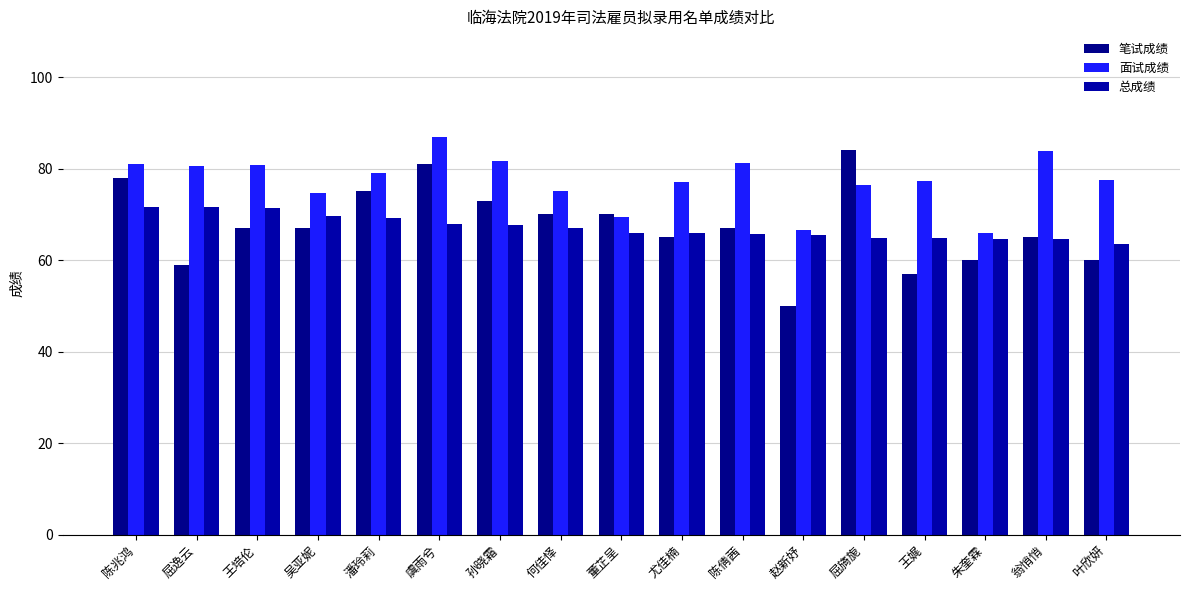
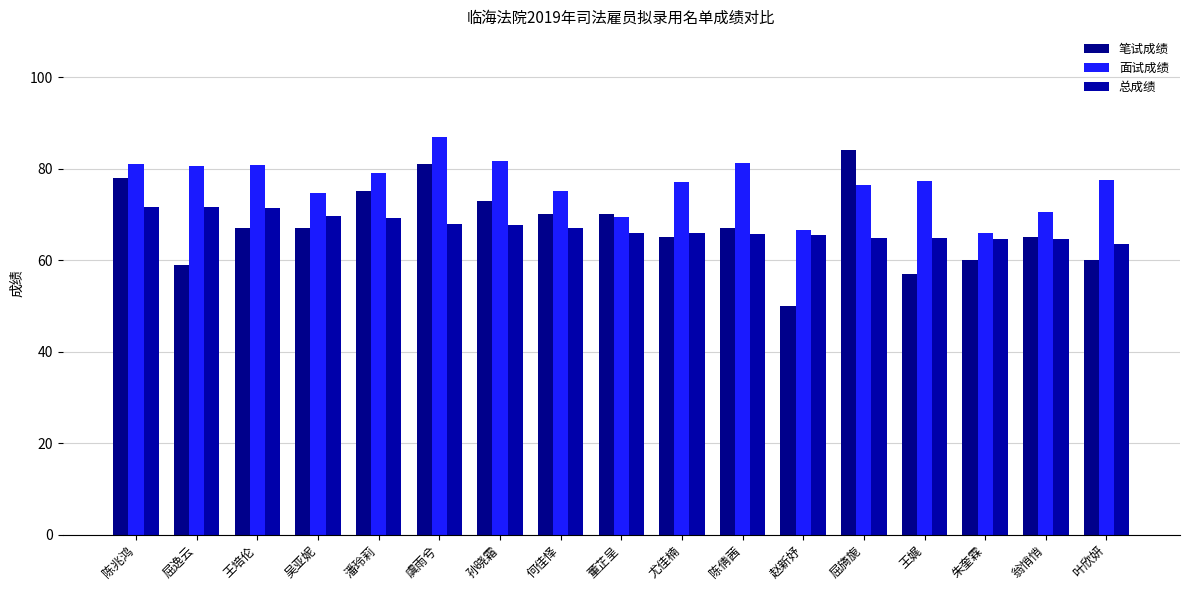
  {
    "面试成绩": {
      "陈兆鸿": 81,
      "屈逸云": 81,
      "王培伦": 81,
      "吴亚妮": 75,
      "潘玲莉": 79,
      "虞雨兮": 87,
      "孙晓霜": 82,
      "何佳怿": 75,
      "董芷呈": 69,
      "尤佳楠": 77,
      "陈倩茜": 81,
      "赵新妤": 67,
      "屈旖旎": 76,
      "王娓": 77,
      "朱奎霖": 66,
-     "翁悄悄": 84,
+     "翁悄悄": 70,
      "叶欣妍": 78
    }
  }
